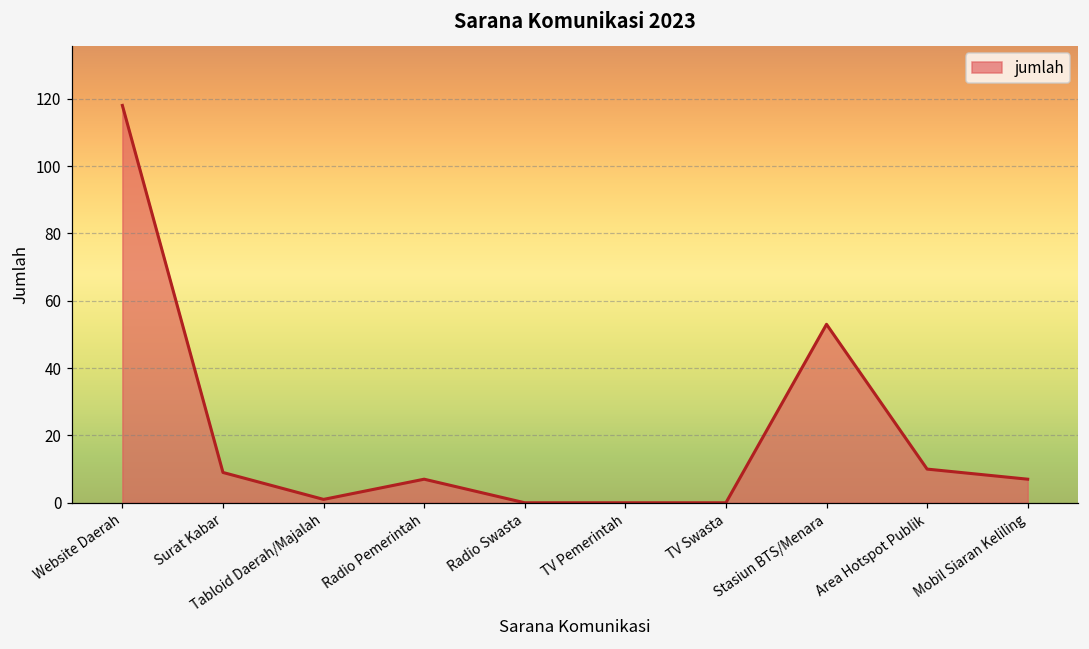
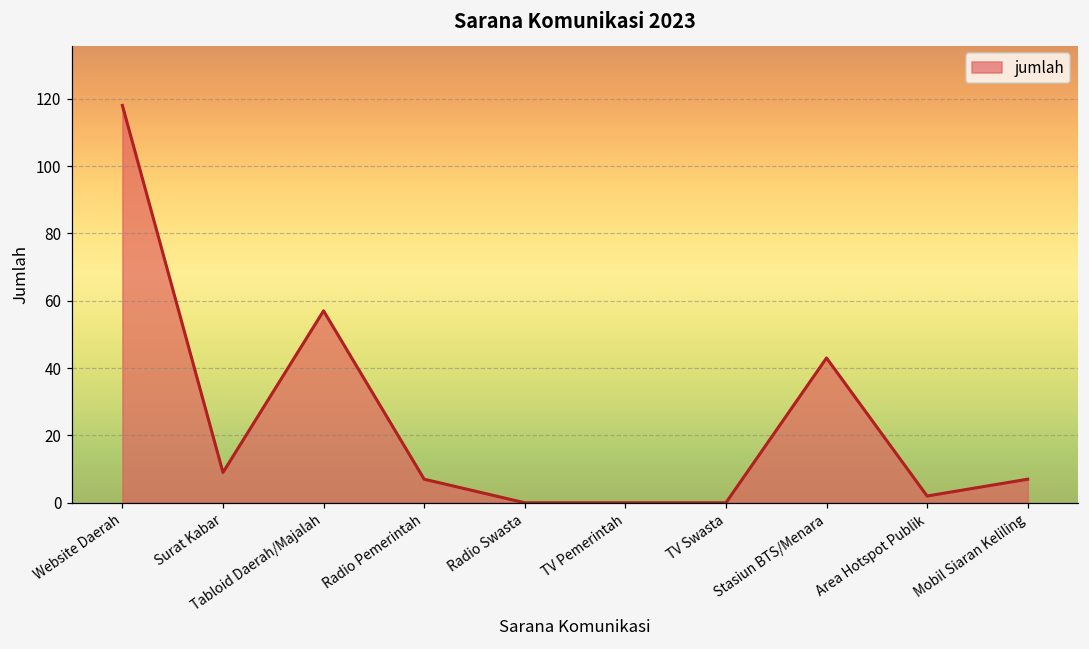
  {
    "Website Daerah": 118,
    "Surat Kabar": 9,
-   "Tabloid Daerah/Majalah": 1,
+   "Tabloid Daerah/Majalah": 57,
    "Radio Pemerintah": 7,
    "Radio Swasta": 0,
    "TV Pemerintah": 0,
    "TV Swasta": 0,
-   "Stasiun BTS/Menara": 53,
-   "Area Hotspot Publik": 10,
+   "Stasiun BTS/Menara": 43,
+   "Area Hotspot Publik": 2,
    "Mobil Siaran Keliling": 7
  }
